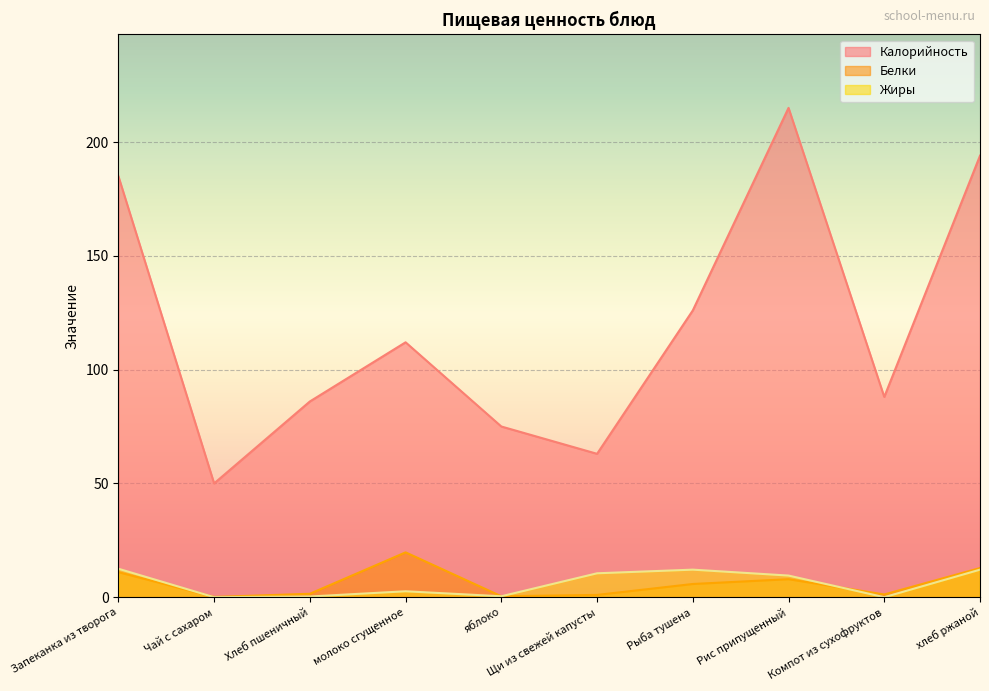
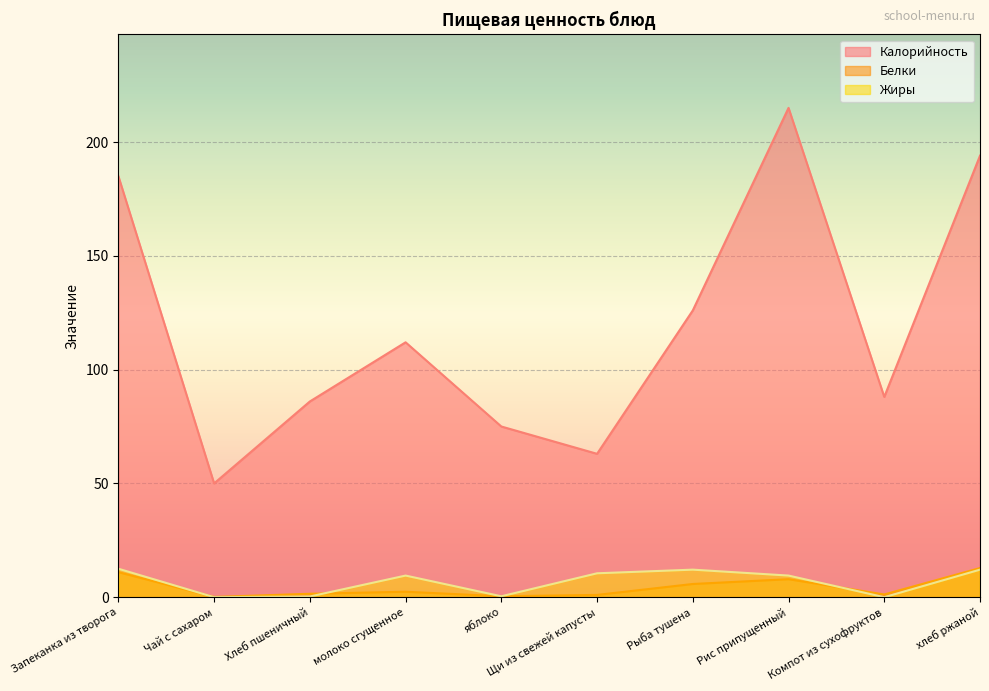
  {
    "Калорийность": {
      "Запеканка из творога": 185,
      "Чай с сахаром": 50,
      "Хлеб пшеничный": 86,
      "молоко сгущенное": 112,
      "яблоко": 75,
      "Щи из свежей капусты": 63,
      "Рыба тушена": 126,
      "Рис припущенный": 215,
      "Компот из сухофруктов": 88,
      "хлеб ржаной": 194
    },
    "Белки": {
      "Запеканка из творога": 11,
      "Хлеб пшеничный": 2,
-     "молоко сгущенное": 20,
+     "молоко сгущенное": 2,
      "Щи из свежей капусты": 1,
      "Рыба тушена": 6,
      "Рис припущенный": 8,
      "Компот из сухофруктов": 1
    },
    "Жиры": {
      "Запеканка из творога": 13,
      "Хлеб пшеничный": 0,
-     "молоко сгущенное": 3,
+     "молоко сгущенное": 10,
      "Щи из свежей капусты": 11,
      "Рыба тушена": 12,
      "Рис припущенный": 10,
      "Компот из сухофруктов": 0
    }
  }
